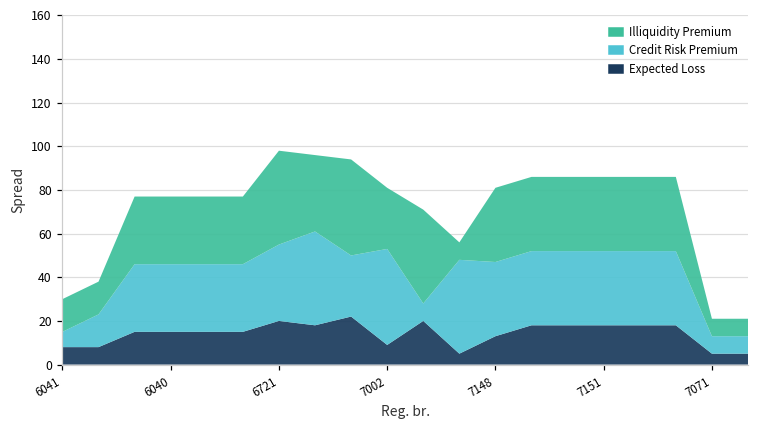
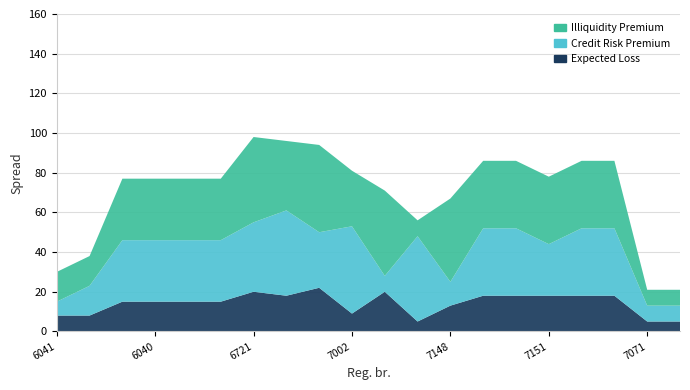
  {
    "Expected Loss": {
      "6041": 8,
      "6040": 15,
      "6721": 20,
      "7002": 9,
      "7148": 13,
      "7151": 18,
      "7071": 5
    },
    "Credit Risk Premium": {
      "6041": 7,
      "6040": 31,
      "6721": 35,
      "7002": 44,
-     "7148": 34,
-     "7151": 34,
+     "7148": 12,
+     "7151": 26,
      "7071": 8
    },
    "Illiquidity Premium": {
      "6041": 15,
      "6040": 31,
      "6721": 43,
      "7002": 28,
-     "7148": 34,
+     "7148": 42,
      "7151": 34,
      "7071": 8
    }
  }
